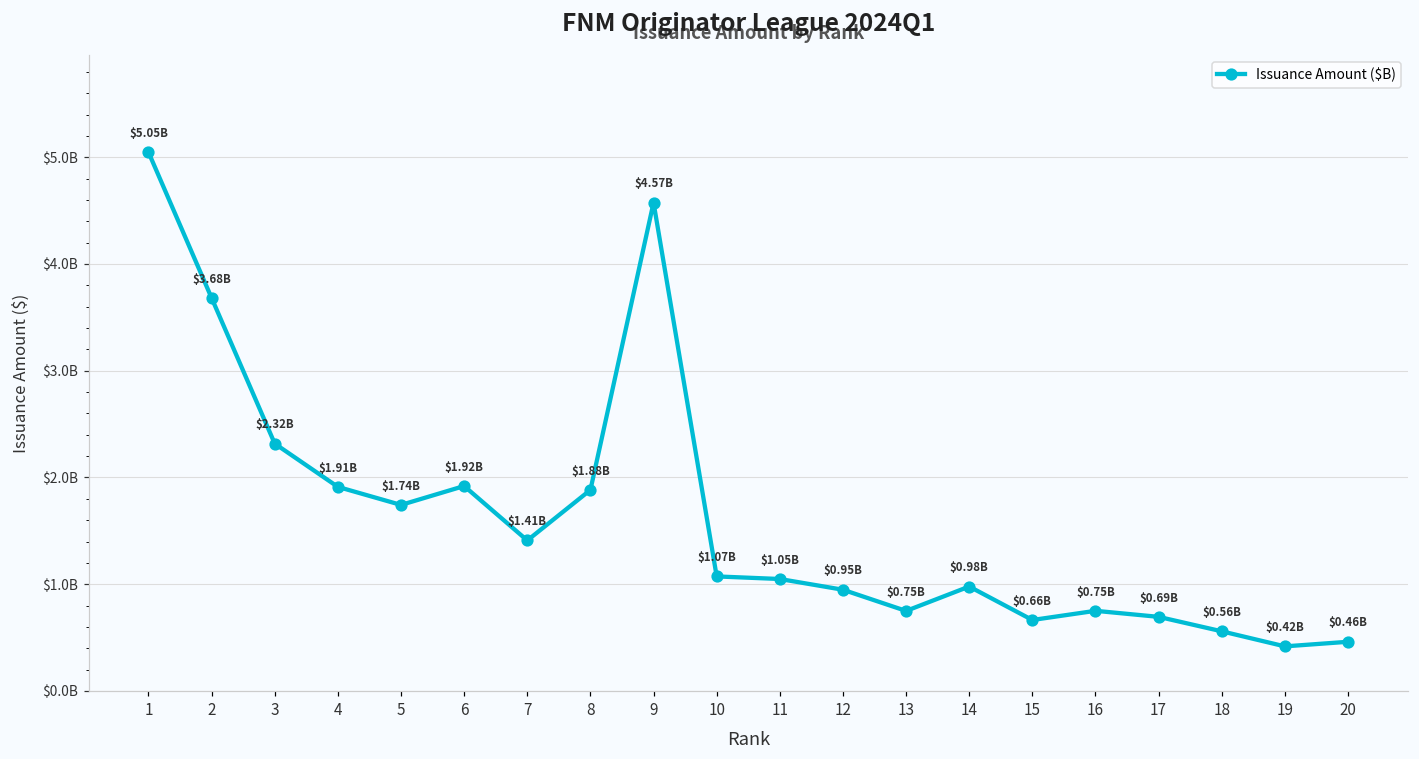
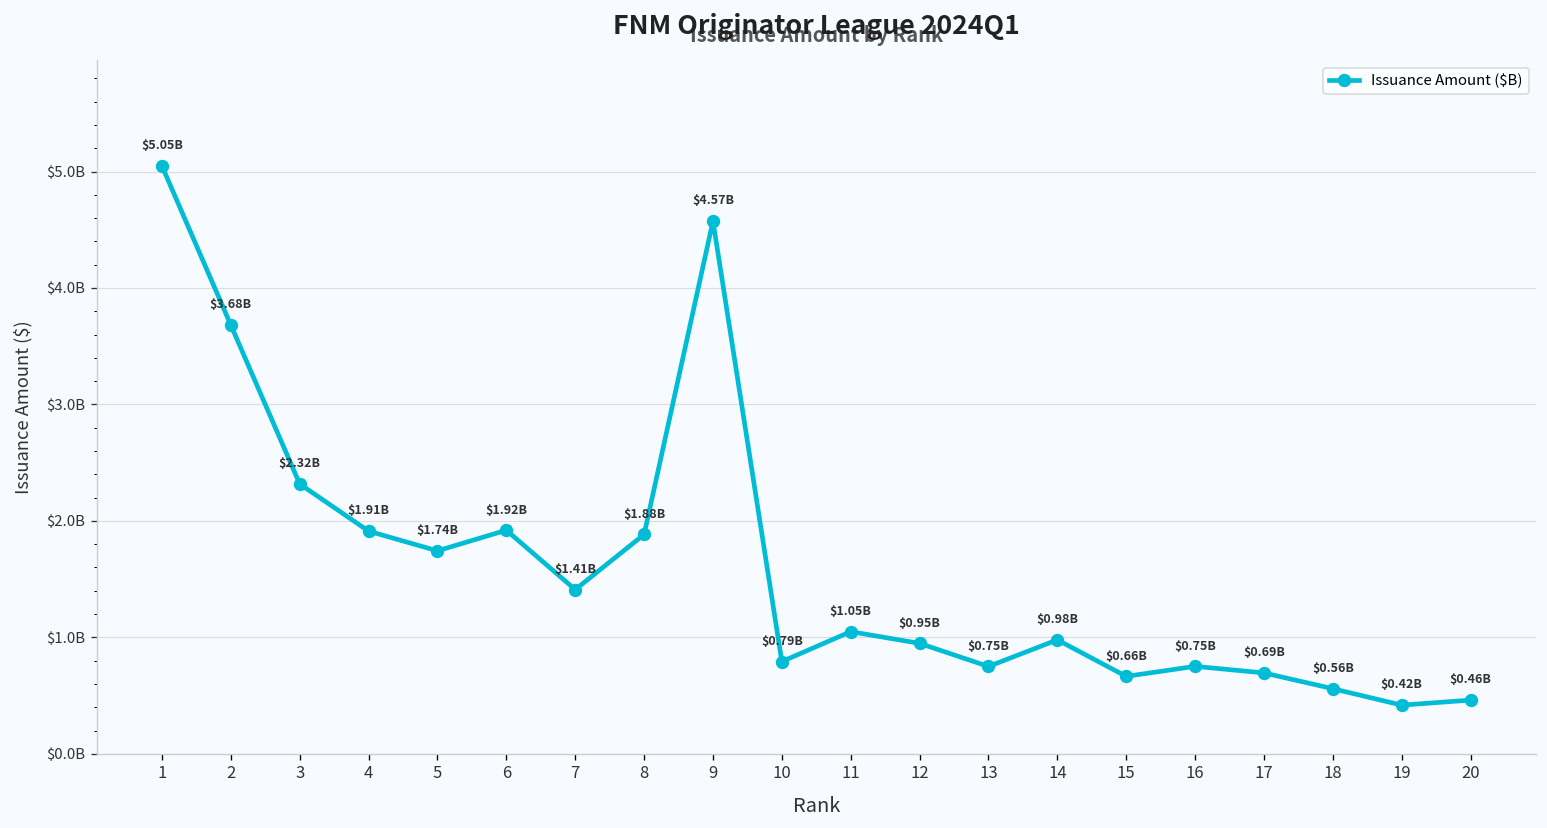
  {
    "1": "$5.05B",
    "2": "$3.68B",
    "3": "$2.32B",
    "4": "$1.91B",
    "5": "$1.74B",
    "6": "$1.92B",
    "7": "$1.41B",
    "8": "$1.88B",
    "9": "$4.57B",
-   "10": "$1.07B",
+   "10": "$0.79B",
    "11": "$1.05B",
    "12": "$0.95B",
    "13": "$0.75B",
    "14": "$0.98B",
    "15": "$0.66B",
    "16": "$0.75B",
    "17": "$0.69B",
    "18": "$0.56B",
    "19": "$0.42B",
    "20": "$0.46B"
  }
